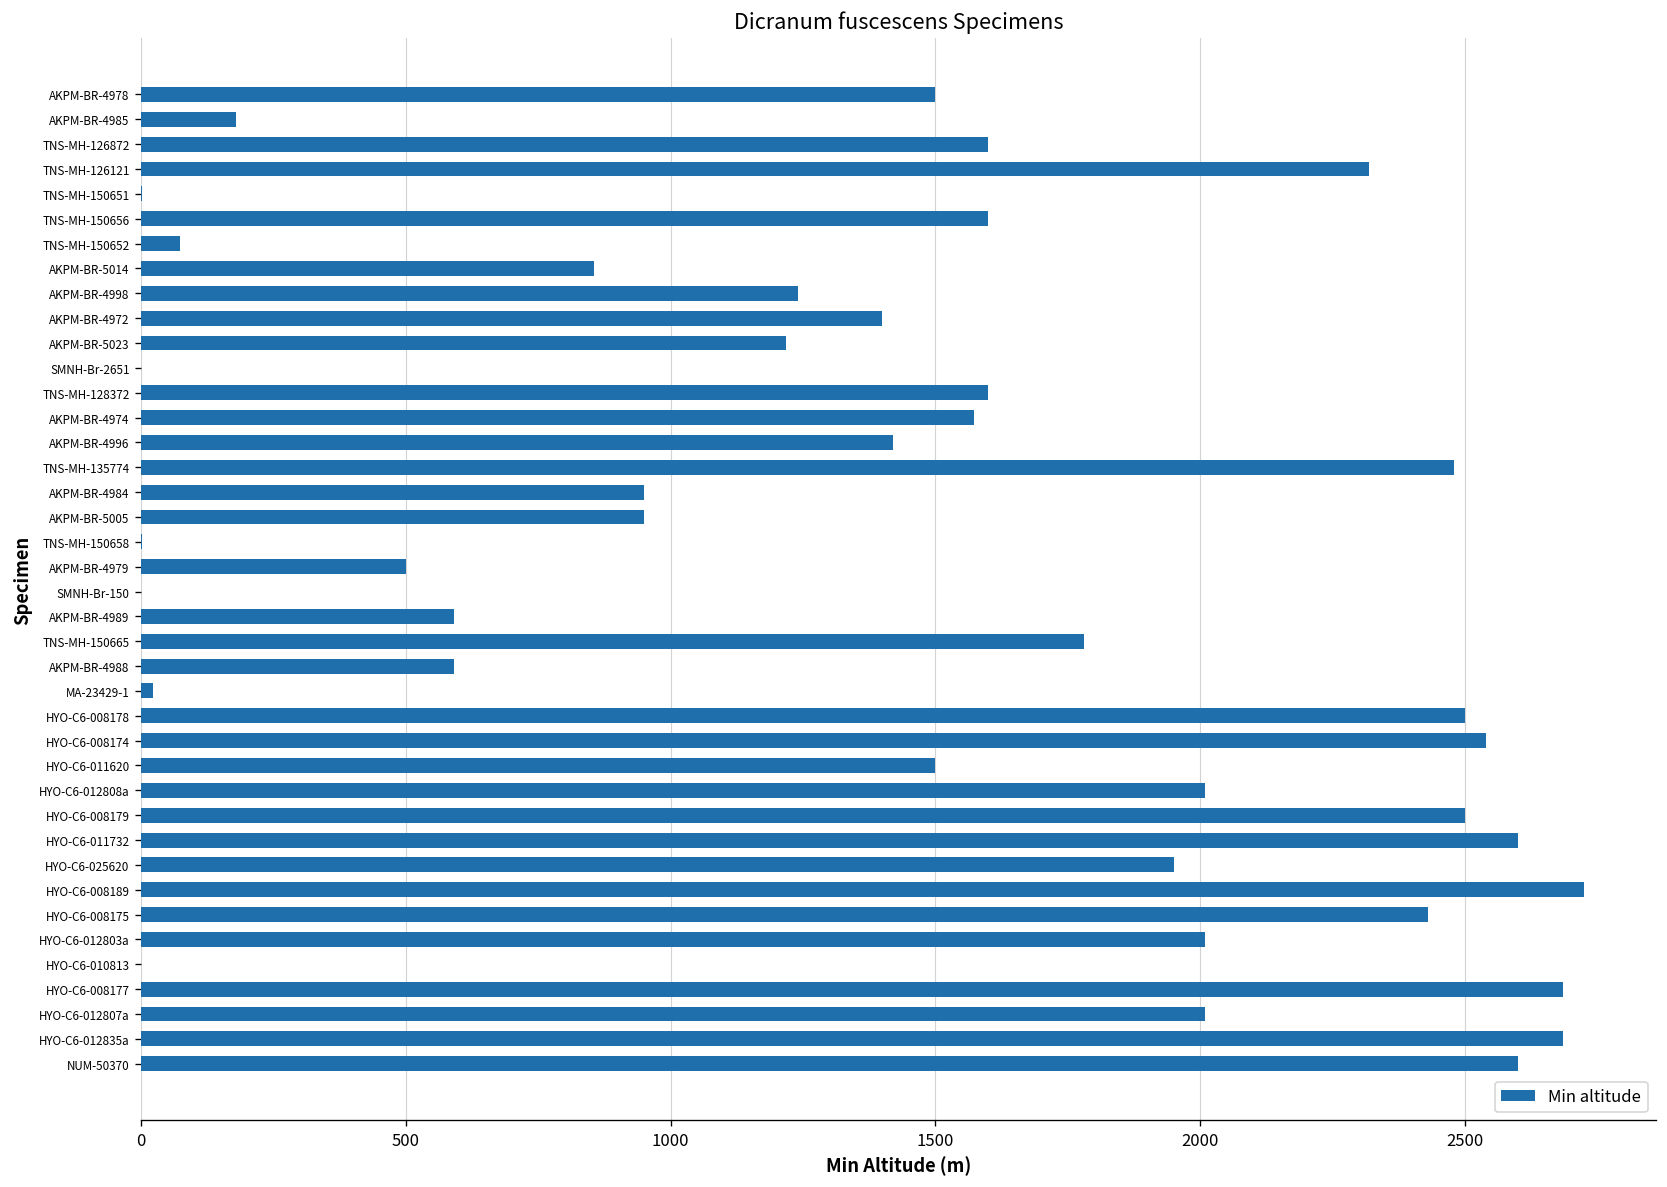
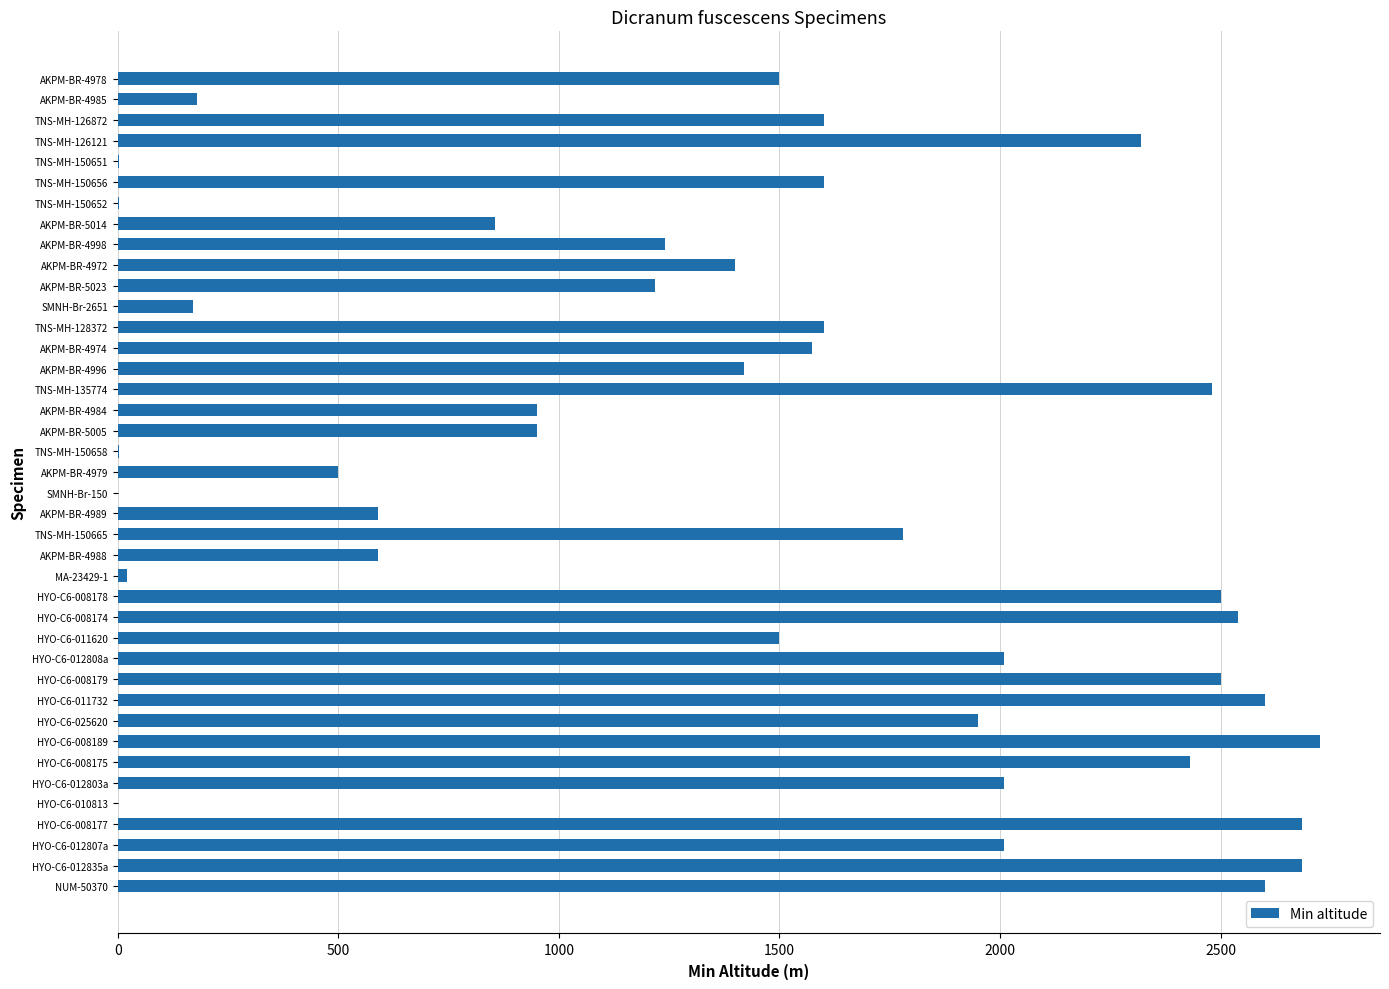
  {
    "AKPM-BR-4978": 1500,
    "AKPM-BR-4985": 180,
    "TNS-MH-126872": 1600,
    "TNS-MH-126121": 2320,
    "TNS-MH-150656": 1600,
-   "TNS-MH-150652": 70,
+   "TNS-MH-150652": 0,
    "AKPM-BR-5014": 860,
    "AKPM-BR-4998": 1240,
    "AKPM-BR-4972": 1400,
    "AKPM-BR-5023": 1220,
-   "SMNH-Br-2651": 0,
+   "SMNH-Br-2651": 170,
    "TNS-MH-128372": 1600,
    "AKPM-BR-4974": 1570,
    "AKPM-BR-4996": 1420,
    "TNS-MH-135774": 2480,
    "AKPM-BR-4984": 950,
    "AKPM-BR-5005": 950,
    "AKPM-BR-4979": 500,
    "SMNH-Br-150": 0,
    "AKPM-BR-4989": 590,
    "TNS-MH-150665": 1780,
    "AKPM-BR-4988": 590,
    "MA-23429-1": 20,
    "HYO-C6-008178": 2500,
    "HYO-C6-008174": 2540,
    "HYO-C6-011620": 1500,
    "HYO-C6-012808a": 2010,
    "HYO-C6-008179": 2500,
    "HYO-C6-011732": 2600,
    "HYO-C6-025620": 1950,
    "HYO-C6-008189": 2730,
    "HYO-C6-008175": 2430,
    "HYO-C6-012803a": 2010,
    "HYO-C6-010813": 0,
    "HYO-C6-008177": 2690,
    "HYO-C6-012807a": 2010,
    "HYO-C6-012835a": 2690,
    "NUM-50370": 2600
  }
